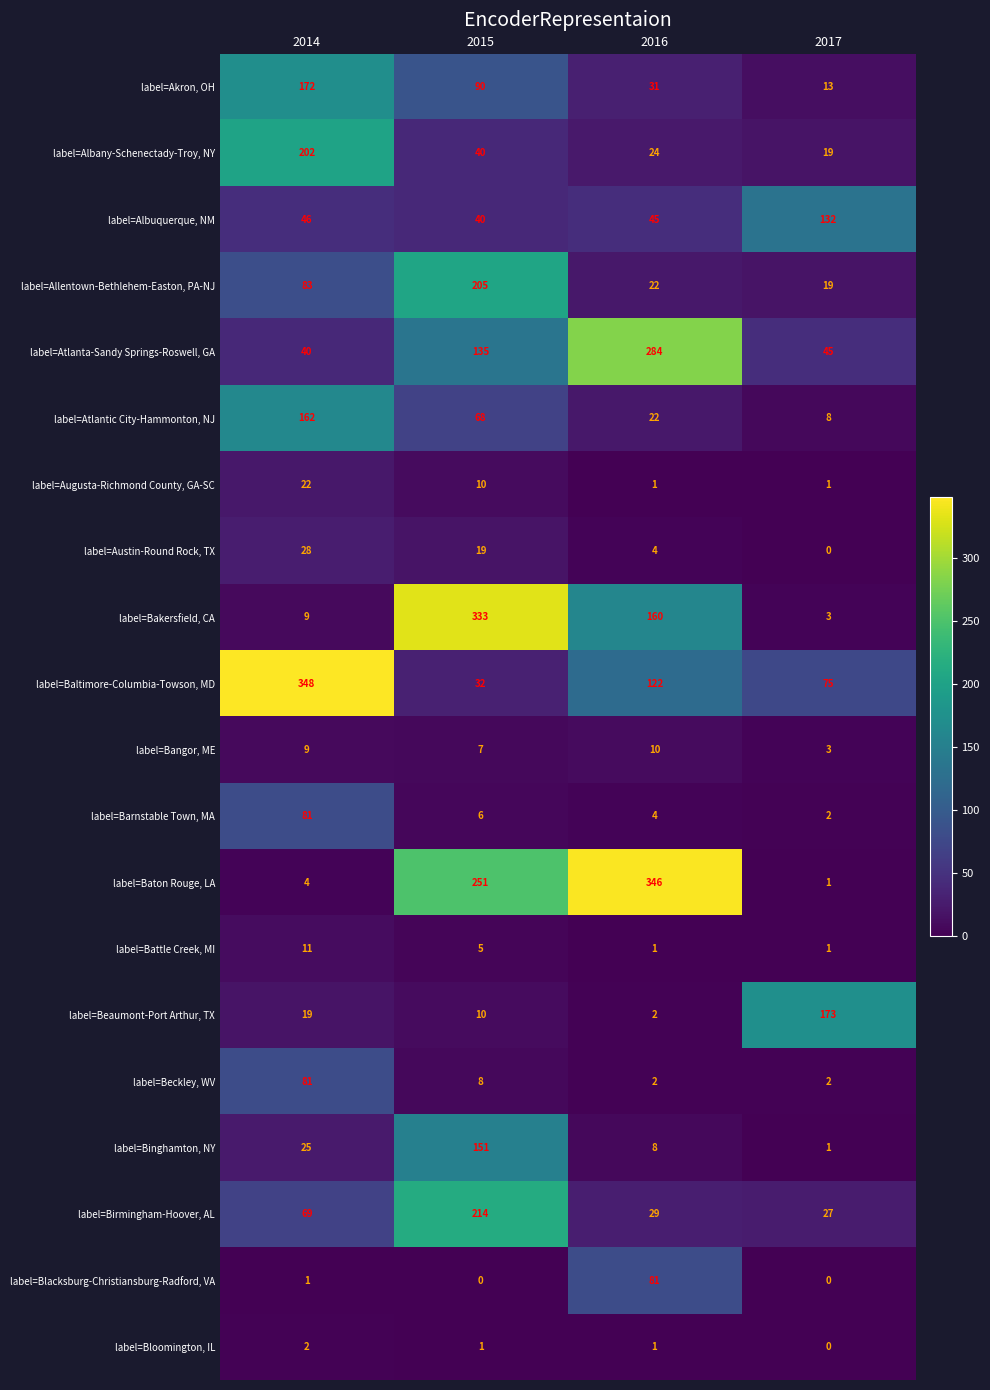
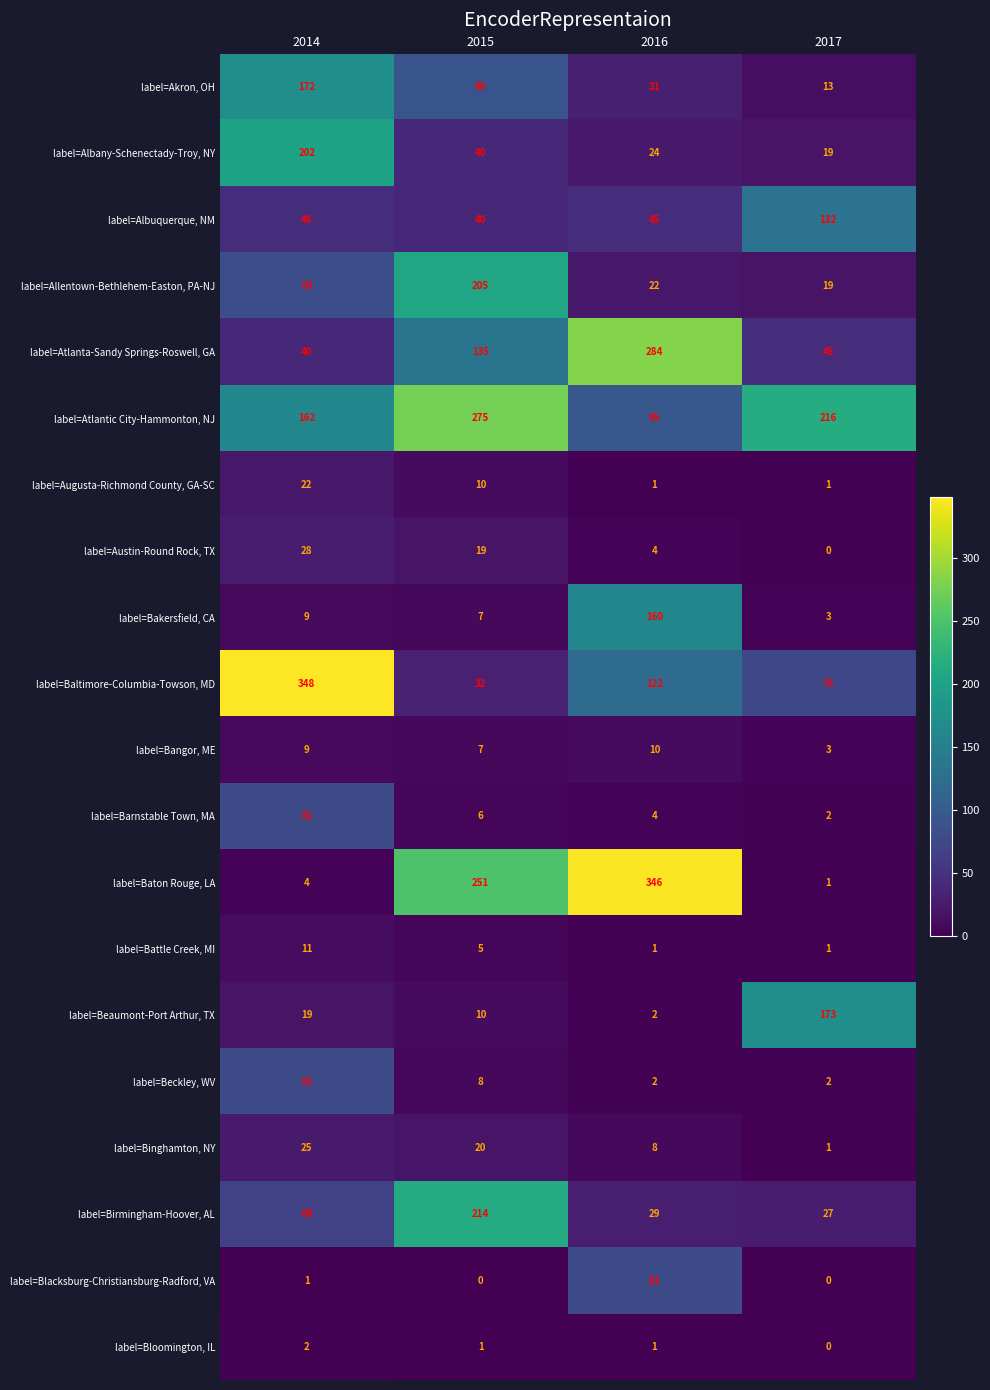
  {
    "label=Akron, OH": {
      "2014": 172,
      "2015": 90,
      "2016": 31,
      "2017": 13
    },
    "label=Albany-Schenectady-Troy, NY": {
      "2014": 202,
      "2015": 40,
      "2016": 24,
      "2017": 19
    },
    "label=Albuquerque, NM": {
      "2014": 46,
      "2015": 40,
      "2016": 45,
      "2017": 132
    },
    "label=Allentown-Bethlehem-Easton, PA-NJ": {
      "2014": 83,
      "2015": 205,
      "2016": 22,
      "2017": 19
    },
    "label=Atlanta-Sandy Springs-Roswell, GA": {
      "2014": 40,
      "2015": 135,
      "2016": 284,
      "2017": 45
    },
    "label=Atlantic City-Hammonton, NJ": {
      "2014": 162,
-     "2015": 68,
-     "2016": 22,
-     "2017": 8
+     "2015": 275,
+     "2016": 95,
+     "2017": 216
    },
    "label=Augusta-Richmond County, GA-SC": {
      "2014": 22,
      "2015": 10,
      "2016": 1,
      "2017": 1
    },
    "label=Austin-Round Rock, TX": {
      "2014": 28,
      "2015": 19,
      "2016": 4,
      "2017": 0
    },
    "label=Bakersfield, CA": {
      "2014": 9,
-     "2015": 333,
+     "2015": 7,
      "2016": 160,
      "2017": 3
    },
    "label=Baltimore-Columbia-Towson, MD": {
      "2014": 348,
      "2015": 32,
      "2016": 122,
      "2017": 75
    },
    "label=Bangor, ME": {
      "2014": 9,
      "2015": 7,
      "2016": 10,
      "2017": 3
    },
    "label=Barnstable Town, MA": {
      "2014": 81,
      "2015": 6,
      "2016": 4,
      "2017": 2
    },
    "label=Baton Rouge, LA": {
      "2014": 4,
      "2015": 251,
      "2016": 346,
      "2017": 1
    },
    "label=Battle Creek, MI": {
      "2014": 11,
      "2015": 5,
      "2016": 1,
      "2017": 1
    },
    "label=Beaumont-Port Arthur, TX": {
      "2014": 19,
      "2015": 10,
      "2016": 2,
      "2017": 173
    },
    "label=Beckley, WV": {
      "2014": 81,
      "2015": 8,
      "2016": 2,
      "2017": 2
    },
    "label=Binghamton, NY": {
      "2014": 25,
-     "2015": 151,
+     "2015": 20,
      "2016": 8,
      "2017": 1
    },
    "label=Birmingham-Hoover, AL": {
      "2014": 69,
      "2015": 214,
      "2016": 29,
      "2017": 27
    },
    "label=Blacksburg-Christiansburg-Radford, VA": {
      "2014": 1,
      "2015": 0,
      "2016": 81,
      "2017": 0
    },
    "label=Bloomington, IL": {
      "2014": 2,
      "2015": 1,
      "2016": 1,
      "2017": 0
    }
  }
